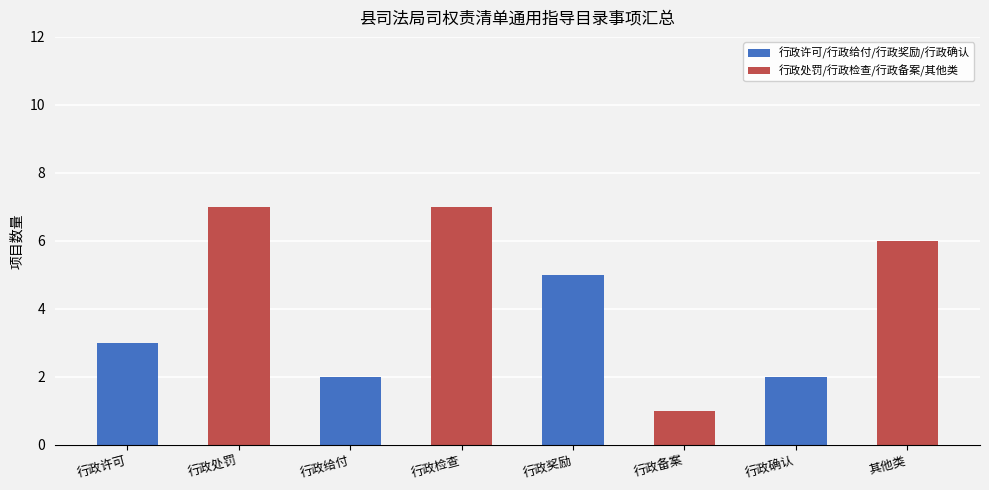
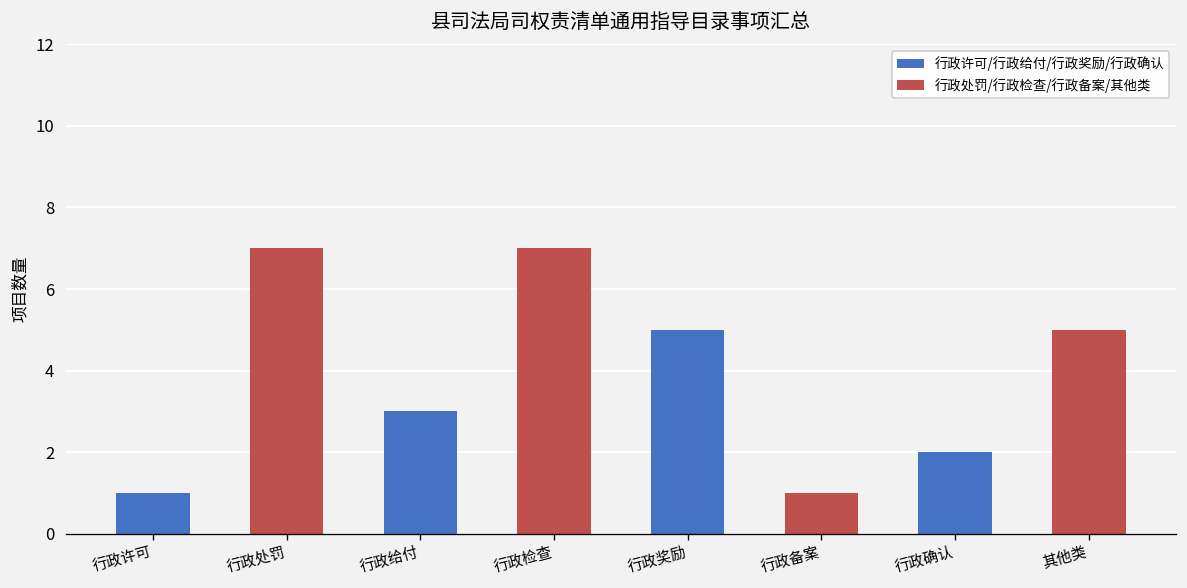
  {
    "行政许可/行政给付/行政奖励/行政确认": {
-     "行政许可": 3,
-     "行政给付": 2,
+     "行政许可": 1,
+     "行政给付": 3,
      "行政奖励": 5,
      "行政确认": 2
    },
    "行政处罚/行政检查/行政备案/其他类": {
      "行政处罚": 7,
      "行政检查": 7,
      "行政备案": 1,
-     "其他类": 6
+     "其他类": 5
    }
  }
